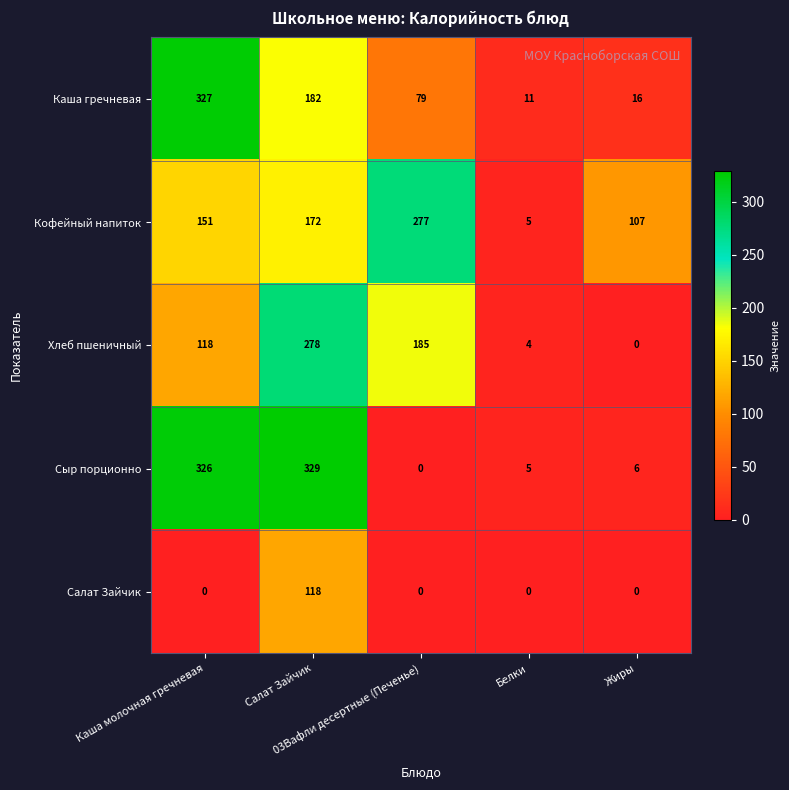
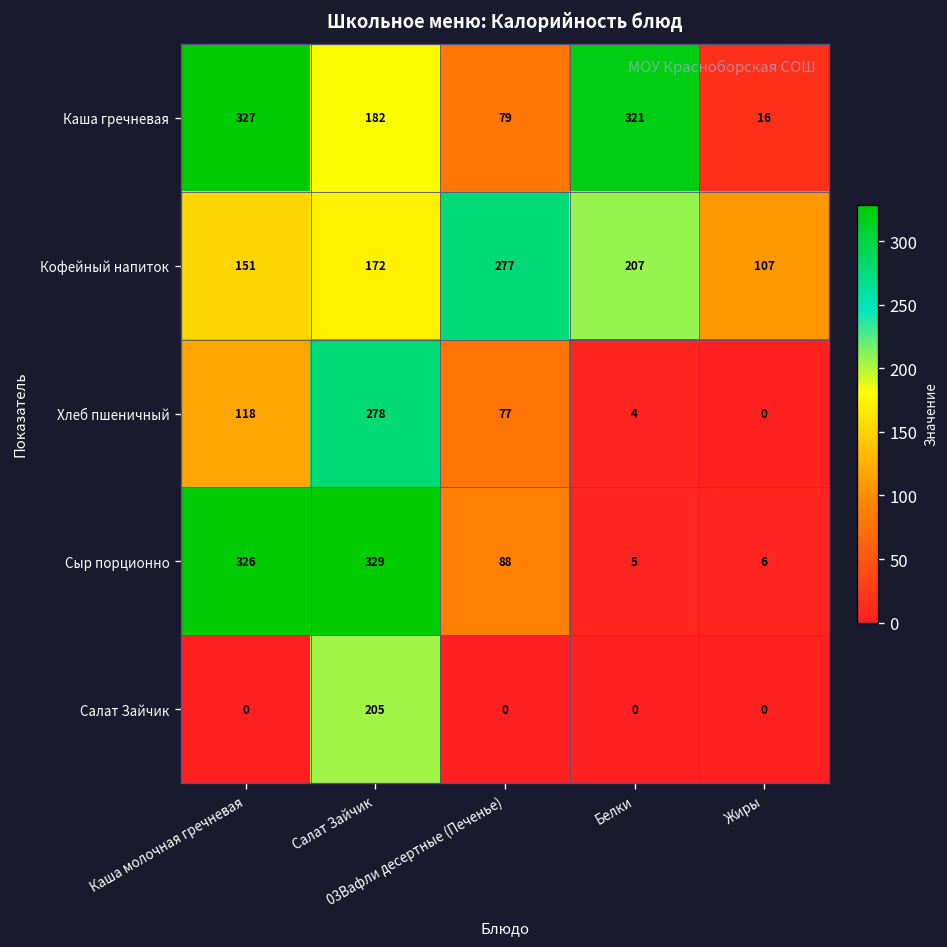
  {
    "Каша гречневая": {
      "Каша молочная гречневая": 327,
      "Салат Зайчик": 182,
      "03Вафли десертные (Печенье)": 79,
-     "Белки": 11
+     "Белки": 321
    },
    "Кофейный напиток": {
      "Каша молочная гречневая": 151,
      "Салат Зайчик": 172,
      "03Вафли десертные (Печенье)": 277,
-     "Белки": 5,
+     "Белки": 207,
      "Жиры": 107
    },
    "Хлеб пшеничный": {
      "Каша молочная гречневая": 118,
      "Салат Зайчик": 278,
-     "03Вафли десертные (Печенье)": 185,
+     "03Вафли десертные (Печенье)": 77,
      "Белки": 4,
      "Жиры": 0
    },
    "Сыр порционно": {
      "Каша молочная гречневая": 326,
      "Салат Зайчик": 329,
-     "03Вафли десертные (Печенье)": 0,
+     "03Вафли десертные (Печенье)": 88,
      "Белки": 5,
      "Жиры": 6
    },
    "Салат Зайчик": {
      "Каша молочная гречневая": 0,
-     "Салат Зайчик": 118,
+     "Салат Зайчик": 205,
      "03Вафли десертные (Печенье)": 0,
      "Белки": 0,
      "Жиры": 0
    }
  }
